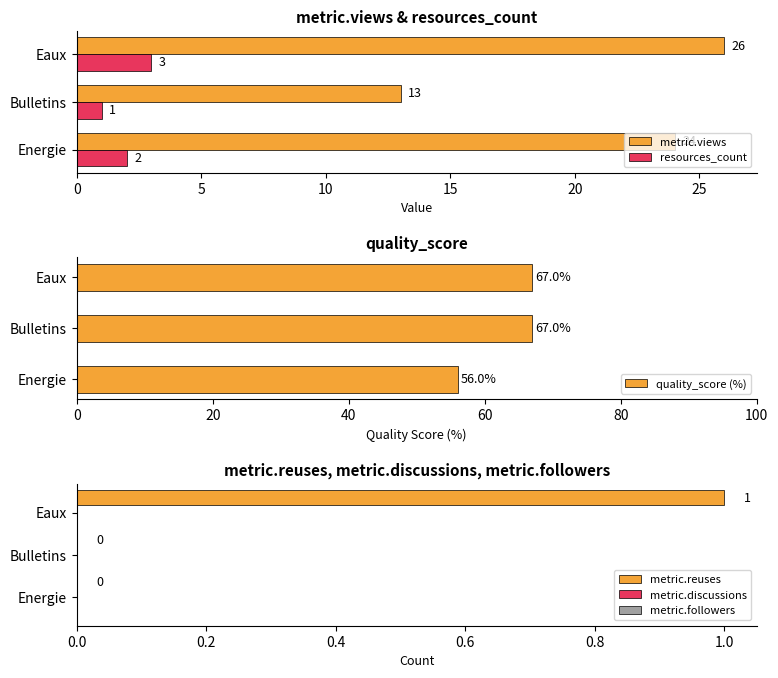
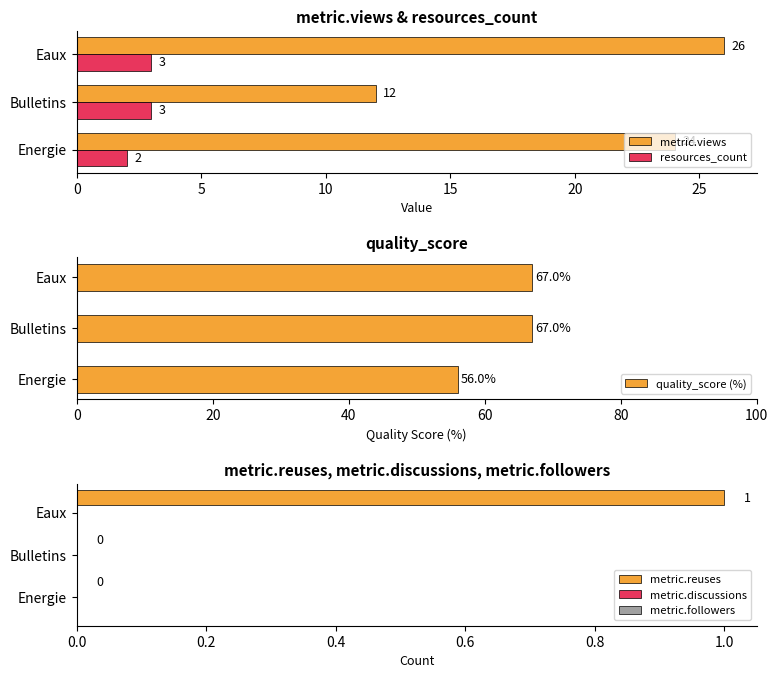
  {
    "metric.views & resources_count": {
      "metric.views": {
        "Eaux": "26",
-       "Bulletins": "13"
+       "Bulletins": "12"
      },
      "resources_count": {
        "Eaux": "3",
-       "Bulletins": "1",
+       "Bulletins": "3",
        "Energie": "2"
      }
    },
    "quality_score": {
      "Eaux": "67.0%",
      "Bulletins": "67.0%",
      "Energie": "56.0%"
    },
    "metric.reuses, metric.discussions, metric.followers": {
      "metric.reuses": {
        "Eaux": "1",
        "Bulletins": "0",
        "Energie": "0"
      }
    }
  }
